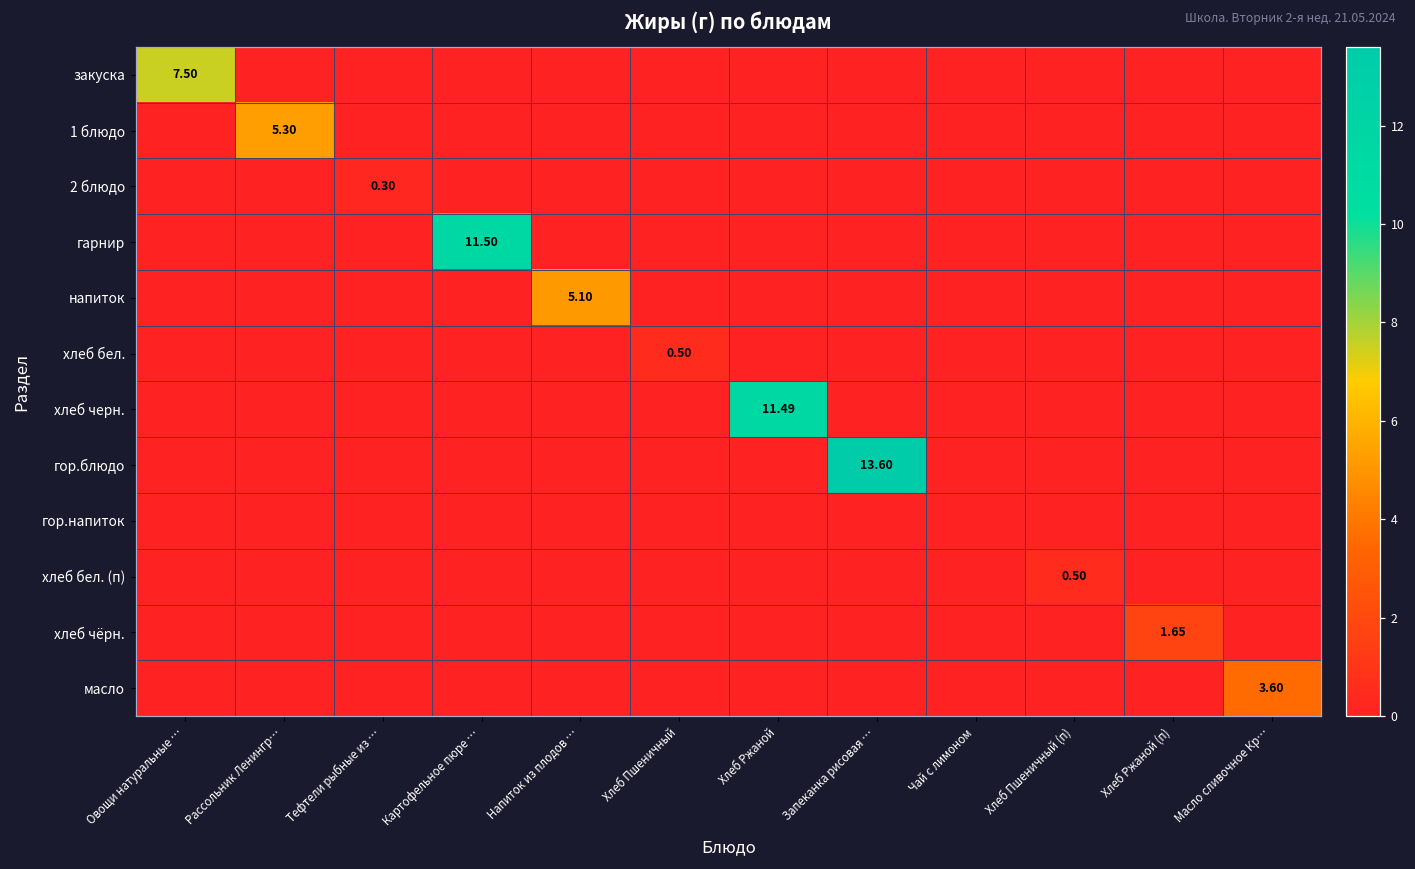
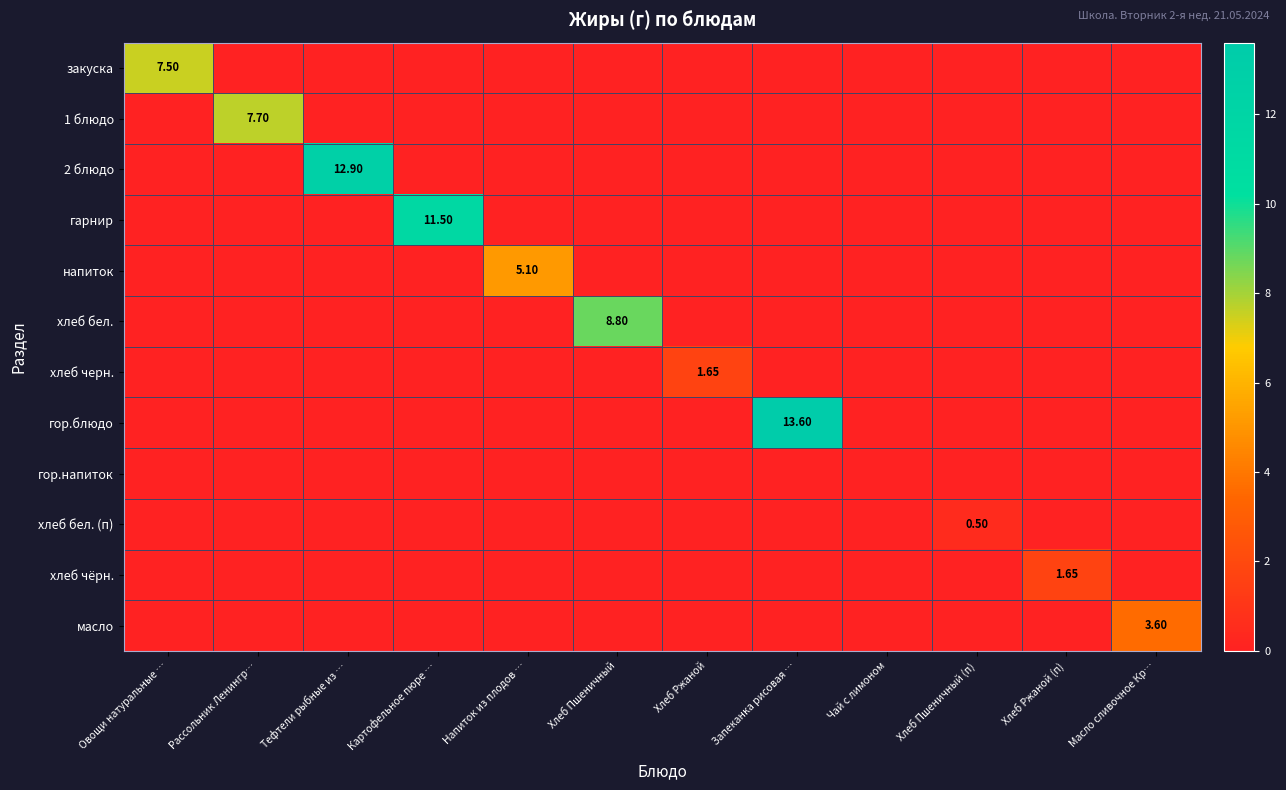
  {
    "закуска": {
      "Овощи натуральные …": 7.50
    },
    "1 блюдо": {
-     "Рассольник Ленингр…": 5.30
+     "Рассольник Ленингр…": 7.70
    },
    "2 блюдо": {
-     "Тефтели рыбные из …": 0.30
+     "Тефтели рыбные из …": 12.90
    },
    "гарнир": {
      "Картофельное пюре …": 11.50
    },
    "напиток": {
      "Напиток из плодов …": 5.10
    },
    "хлеб бел.": {
-     "Хлеб Пшеничный": 0.50
+     "Хлеб Пшеничный": 8.80
    },
    "хлеб черн.": {
-     "Хлеб Ржаной": 11.49
+     "Хлеб Ржаной": 1.65
    },
    "гор.блюдо": {
      "Запеканка рисовая …": 13.60
    },
    "хлеб бел. (п)": {
      "Хлеб Пшеничный (п)": 0.50
    },
    "хлеб чёрн.": {
      "Хлеб Ржаной (п)": 1.65
    },
    "масло": {
      "Масло сливочное Кр…": 3.60
    }
  }
